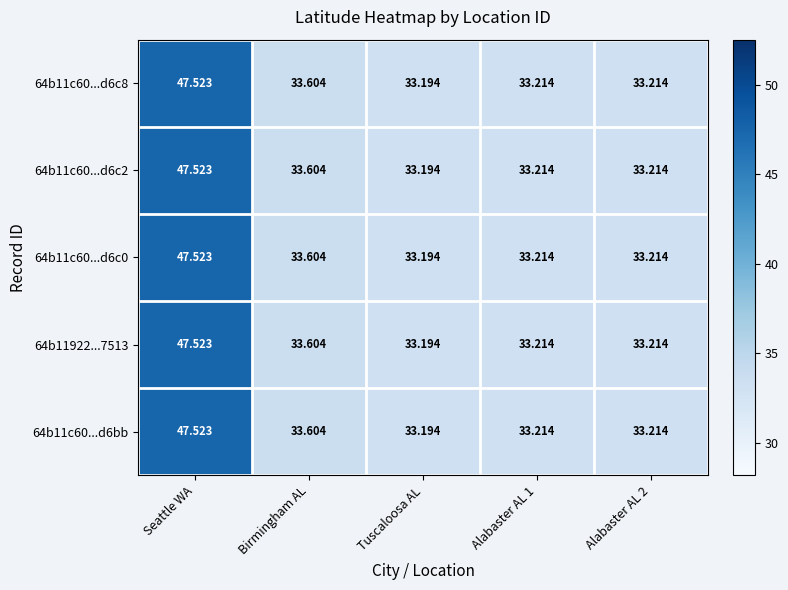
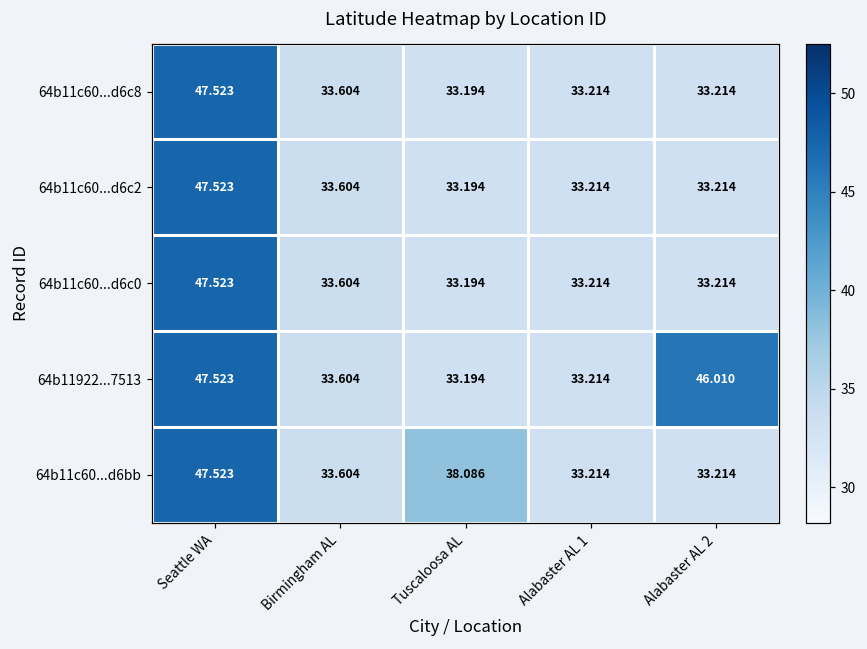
  {
    "64b11c60...d6c8": {
      "Seattle WA": 47.523,
      "Birmingham AL": 33.604,
      "Tuscaloosa AL": 33.194,
      "Alabaster AL 1": 33.214,
      "Alabaster AL 2": 33.214
    },
    "64b11c60...d6c2": {
      "Seattle WA": 47.523,
      "Birmingham AL": 33.604,
      "Tuscaloosa AL": 33.194,
      "Alabaster AL 1": 33.214,
      "Alabaster AL 2": 33.214
    },
    "64b11c60...d6c0": {
      "Seattle WA": 47.523,
      "Birmingham AL": 33.604,
      "Tuscaloosa AL": 33.194,
      "Alabaster AL 1": 33.214,
      "Alabaster AL 2": 33.214
    },
    "64b11922...7513": {
      "Seattle WA": 47.523,
      "Birmingham AL": 33.604,
      "Tuscaloosa AL": 33.194,
      "Alabaster AL 1": 33.214,
-     "Alabaster AL 2": 33.214
+     "Alabaster AL 2": 46.010
    },
    "64b11c60...d6bb": {
      "Seattle WA": 47.523,
      "Birmingham AL": 33.604,
-     "Tuscaloosa AL": 33.194,
+     "Tuscaloosa AL": 38.086,
      "Alabaster AL 1": 33.214,
      "Alabaster AL 2": 33.214
    }
  }
